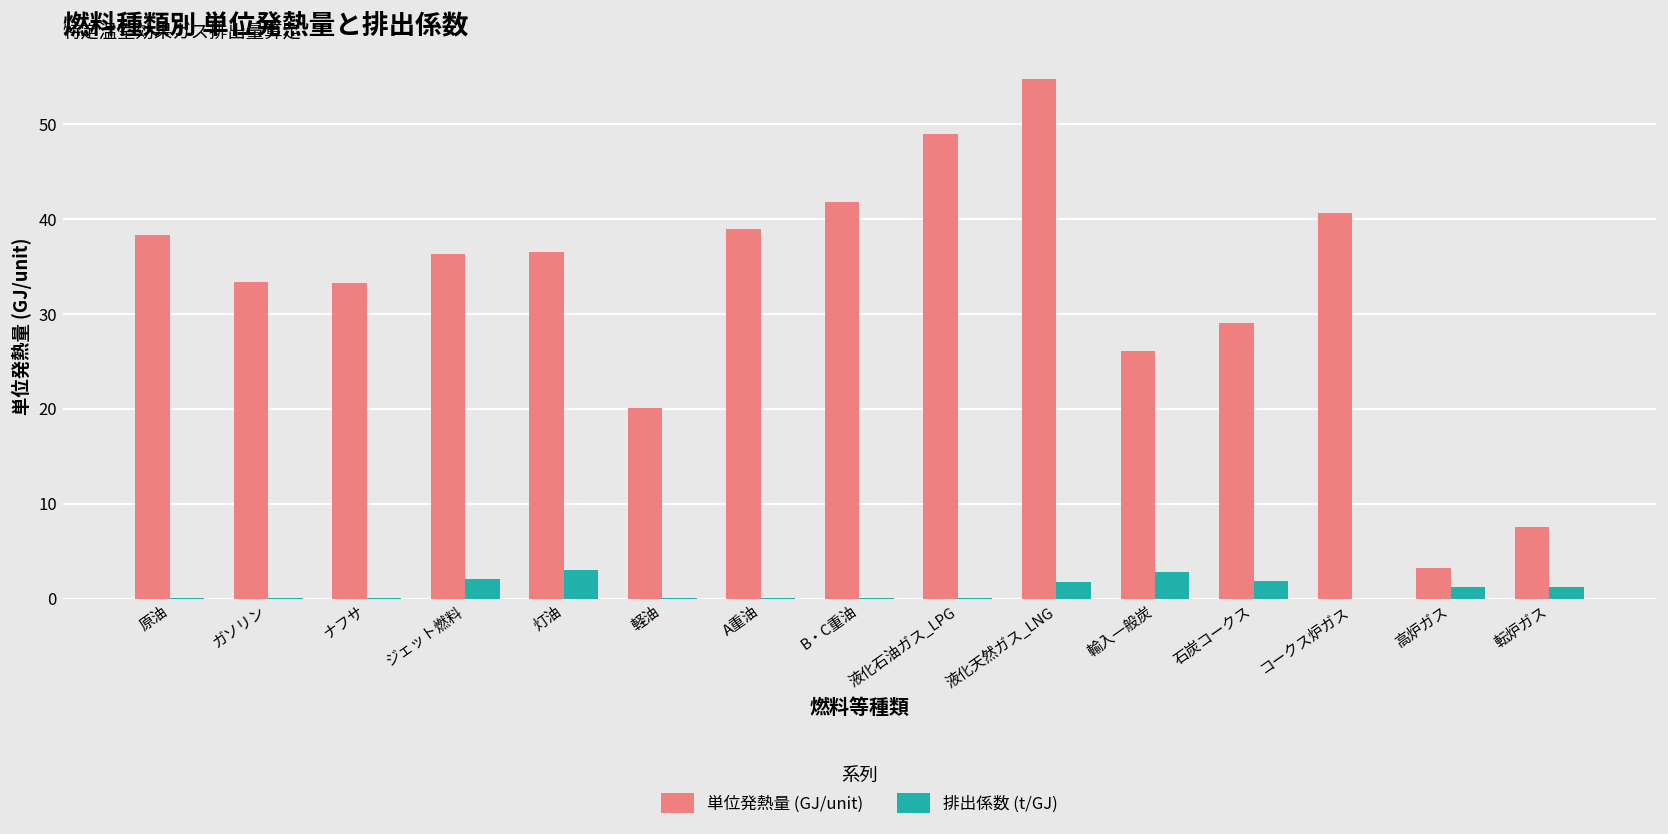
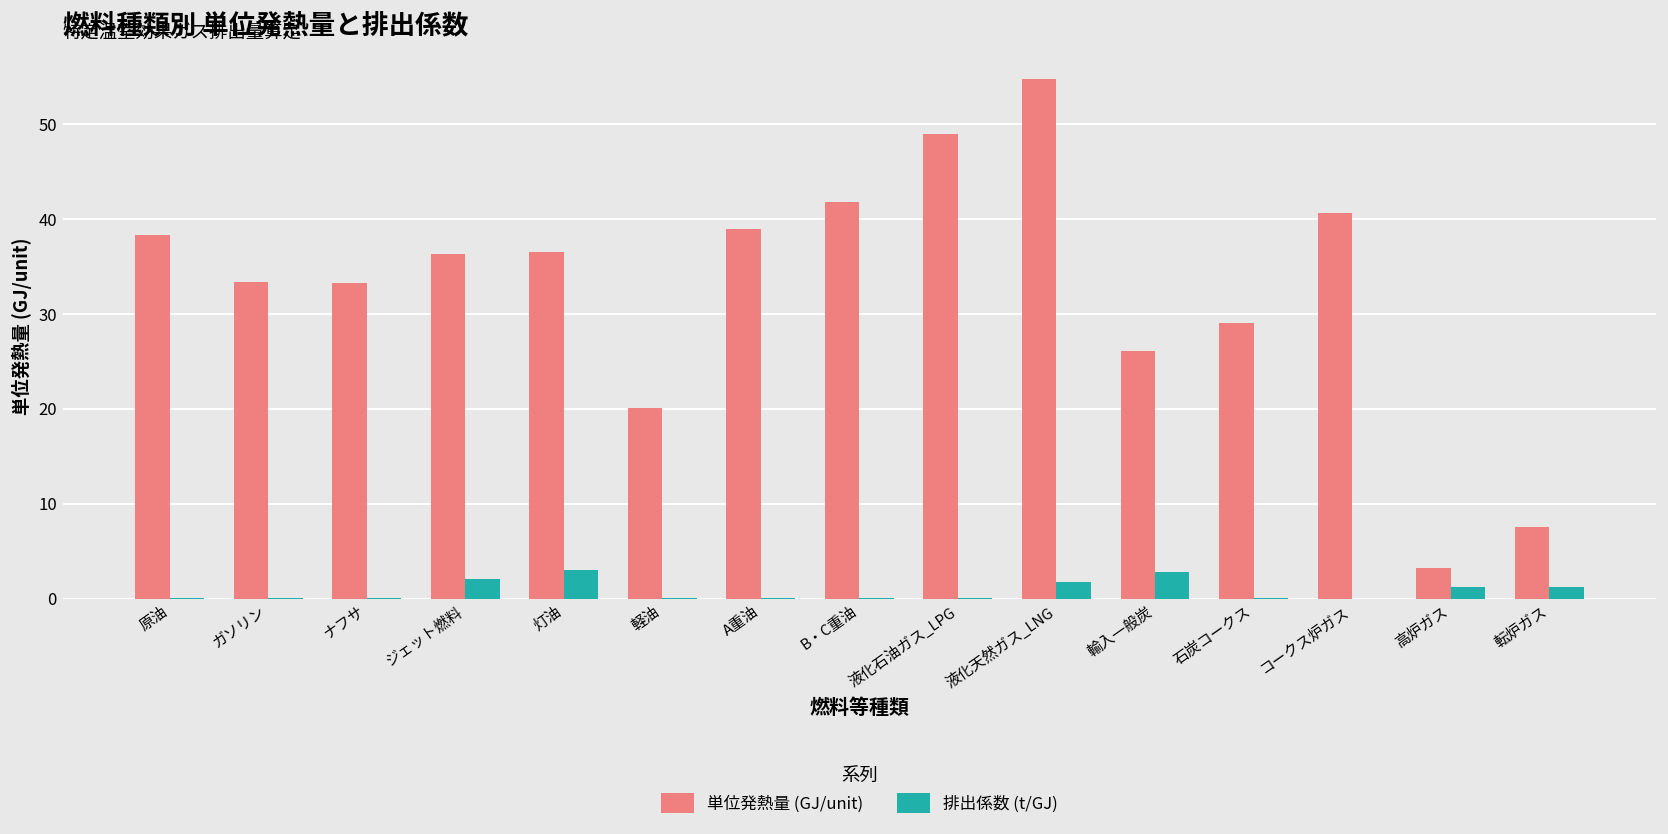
  {
    "単位発熱量 (GJ/unit)": {
      "原油": 38,
      "ガソリン": 33,
      "ナフサ": 33,
      "ジェット燃料": 36,
      "灯油": 37,
      "軽油": 20,
      "A重油": 39,
      "B・C重油": 42,
      "液化石油ガス_LPG": 49,
      "液化天然ガス_LNG": 55,
      "輸入一般炭": 26,
      "石炭コークス": 29,
      "コークス炉ガス": 41,
      "高炉ガス": 3,
      "転炉ガス": 8
    },
    "排出係数 (t/GJ)": {
      "ジェット燃料": 2,
      "灯油": 3,
      "液化天然ガス_LNG": 2,
      "輸入一般炭": 3,
-     "石炭コークス": 2,
+     "石炭コークス": 0,
      "高炉ガス": 1,
      "転炉ガス": 1
    }
  }
